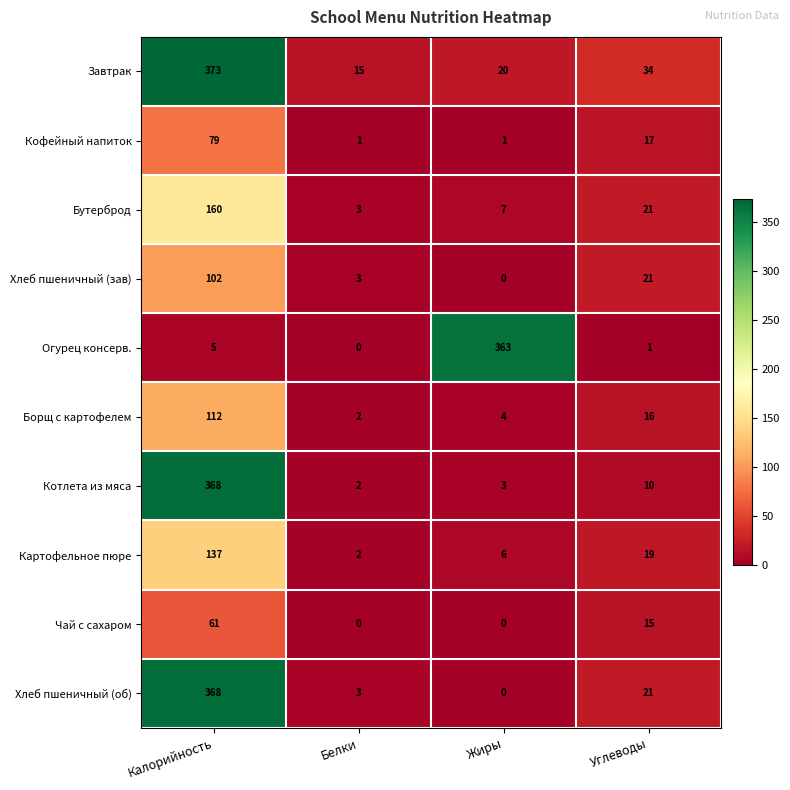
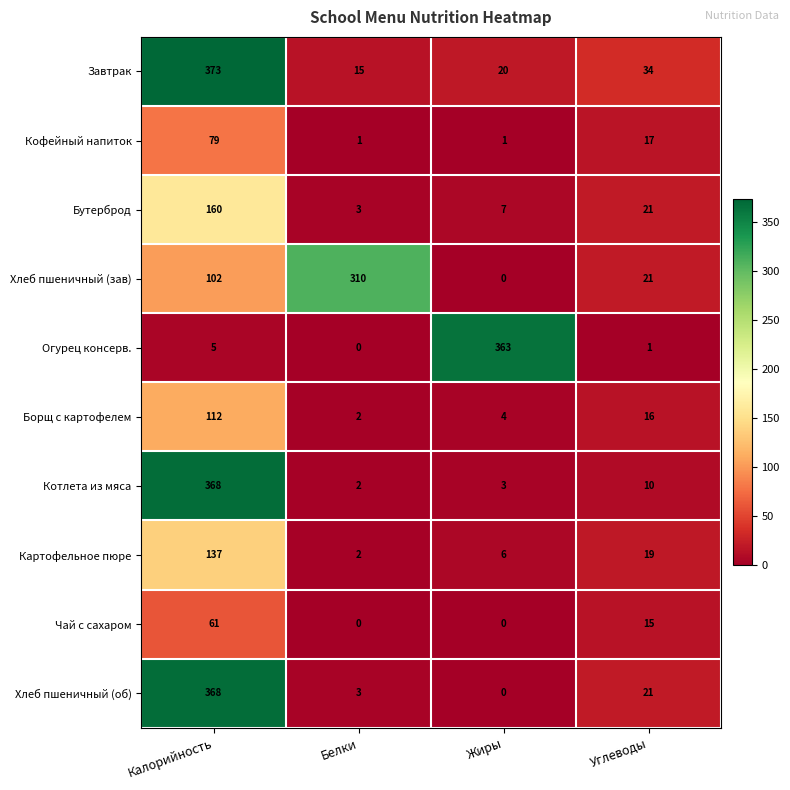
  {
    "Завтрак": {
      "Калорийность": 373,
      "Белки": 15,
      "Жиры": 20,
      "Углеводы": 34
    },
    "Кофейный напиток": {
      "Калорийность": 79,
      "Белки": 1,
      "Жиры": 1,
      "Углеводы": 17
    },
    "Бутерброд": {
      "Калорийность": 160,
      "Белки": 3,
      "Жиры": 7,
      "Углеводы": 21
    },
    "Хлеб пшеничный (зав)": {
      "Калорийность": 102,
-     "Белки": 3,
+     "Белки": 310,
      "Жиры": 0,
      "Углеводы": 21
    },
    "Огурец консерв.": {
      "Калорийность": 5,
      "Белки": 0,
      "Жиры": 363,
      "Углеводы": 1
    },
    "Борщ с картофелем": {
      "Калорийность": 112,
      "Белки": 2,
      "Жиры": 4,
      "Углеводы": 16
    },
    "Котлета из мяса": {
      "Калорийность": 368,
      "Белки": 2,
      "Жиры": 3,
      "Углеводы": 10
    },
    "Картофельное пюре": {
      "Калорийность": 137,
      "Белки": 2,
      "Жиры": 6,
      "Углеводы": 19
    },
    "Чай с сахаром": {
      "Калорийность": 61,
      "Белки": 0,
      "Жиры": 0,
      "Углеводы": 15
    },
    "Хлеб пшеничный (об)": {
      "Калорийность": 368,
      "Белки": 3,
      "Жиры": 0,
      "Углеводы": 21
    }
  }
